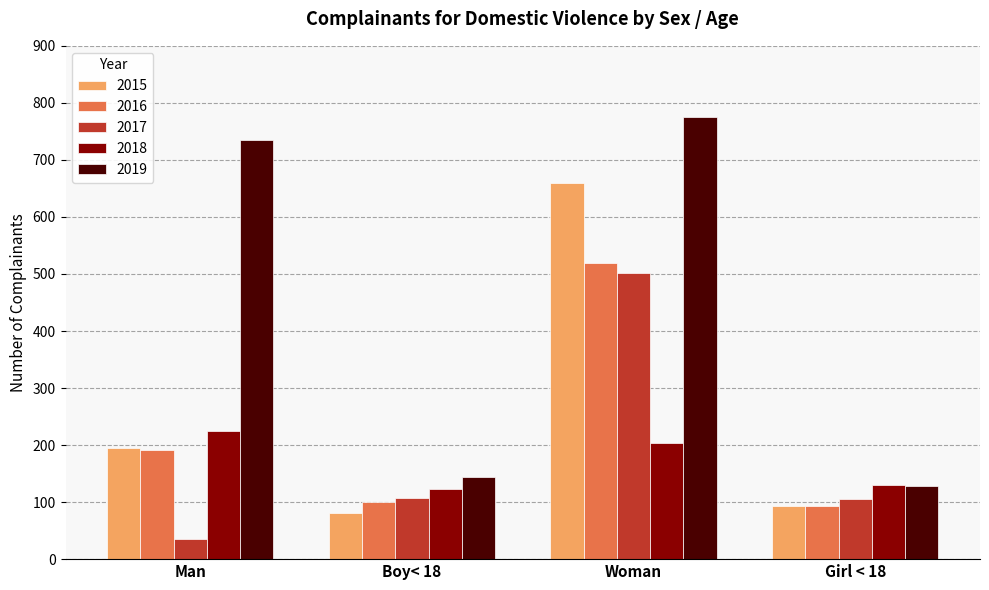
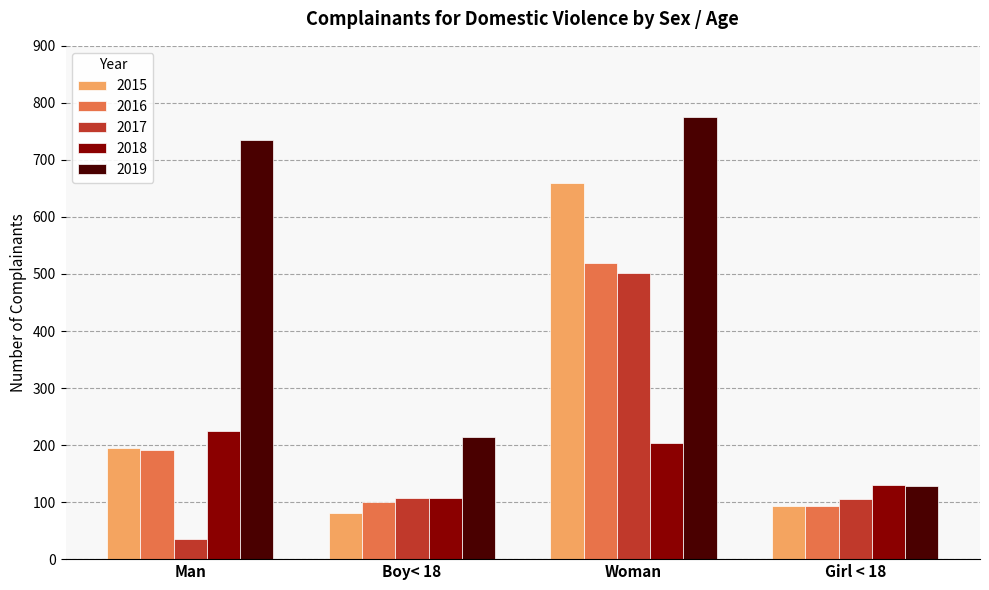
  {
    "2017": {
      "Man": 40,
      "Boy< 18": 110,
      "Woman": 500,
      "Girl < 18": 110
    },
    "2018": {
      "Man": 230,
-     "Boy< 18": 120,
+     "Boy< 18": 110,
      "Woman": 200,
      "Girl < 18": 130
    },
    "2019": {
      "Man": 740,
-     "Boy< 18": 140,
+     "Boy< 18": 220,
      "Woman": 780,
      "Girl < 18": 130
    }
  }
